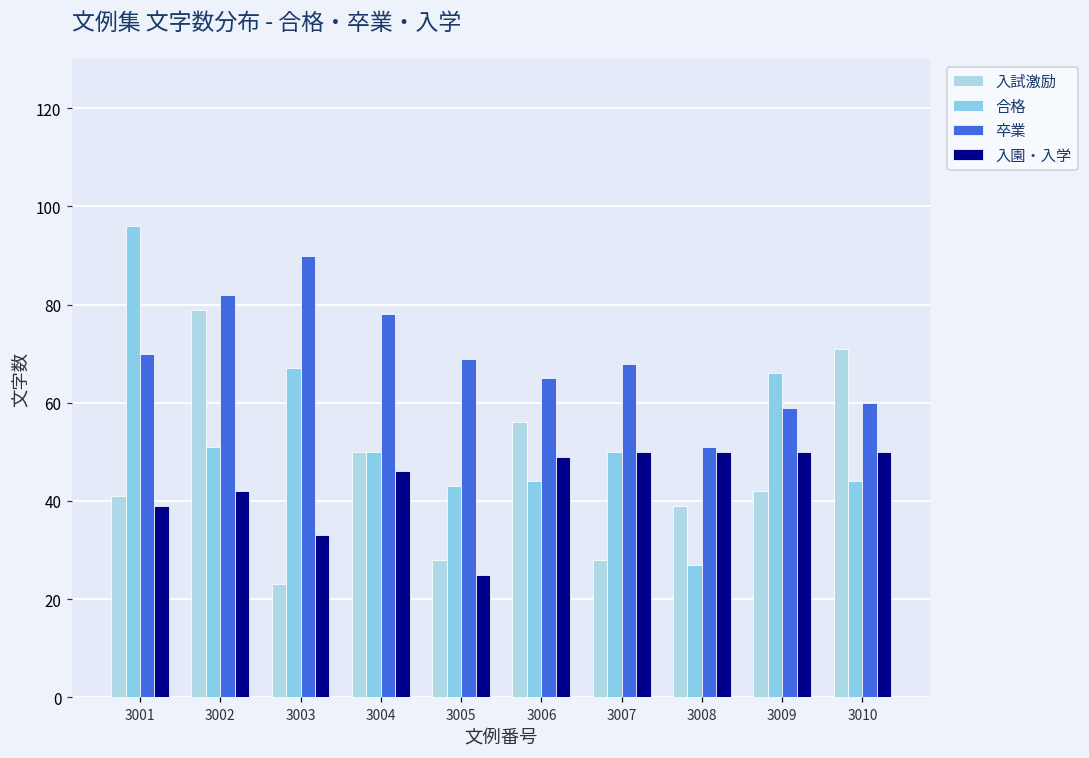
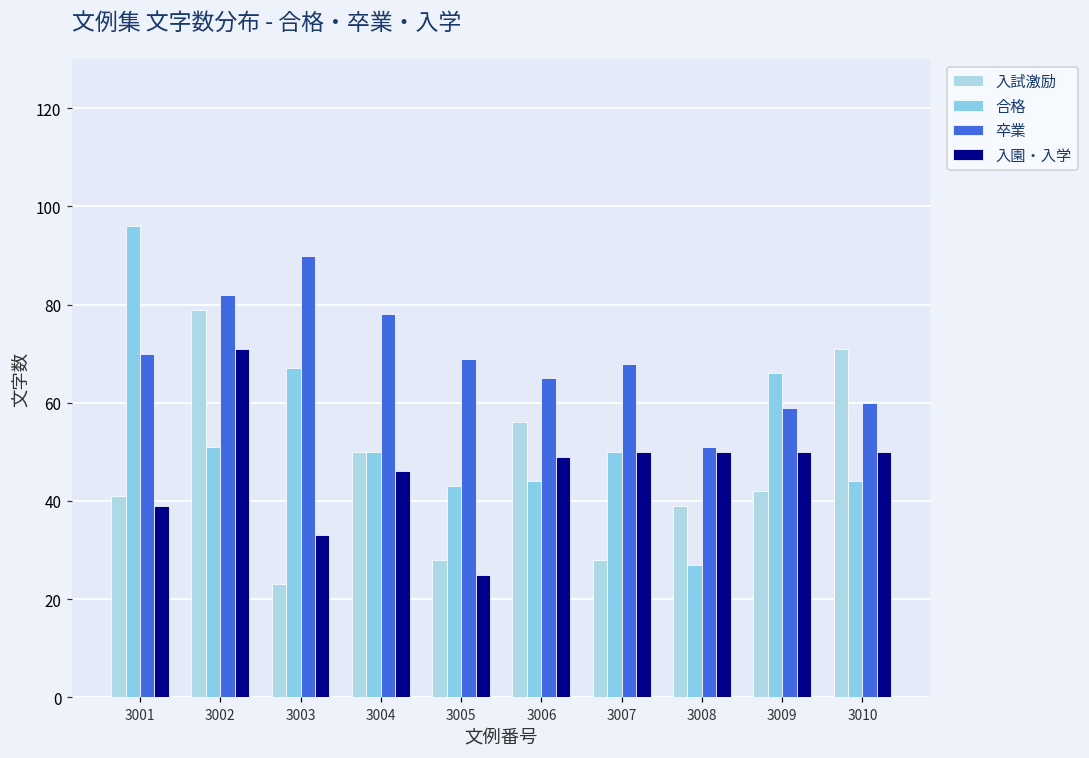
  {
    "卒業": {
      "3001": 70,
      "3002": 82,
      "3003": 90,
      "3004": 78,
      "3005": 69,
      "3006": 65,
      "3007": 68,
      "3008": 51,
      "3009": 59,
      "3010": 60
    },
    "入園・入学": {
      "3001": 39,
-     "3002": 42,
+     "3002": 71,
      "3003": 33,
      "3004": 46,
      "3005": 25,
      "3006": 49,
      "3007": 50,
      "3008": 50,
      "3009": 50,
      "3010": 50
    }
  }
